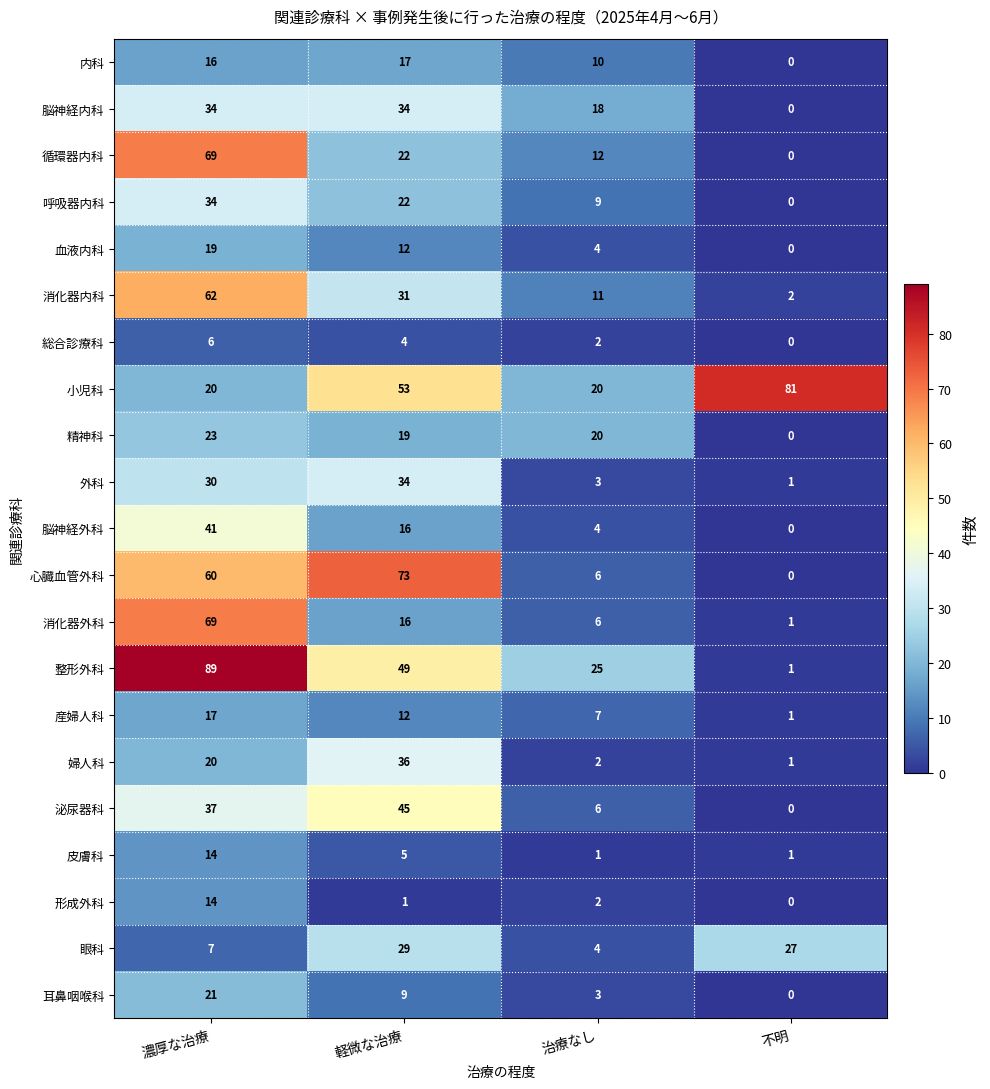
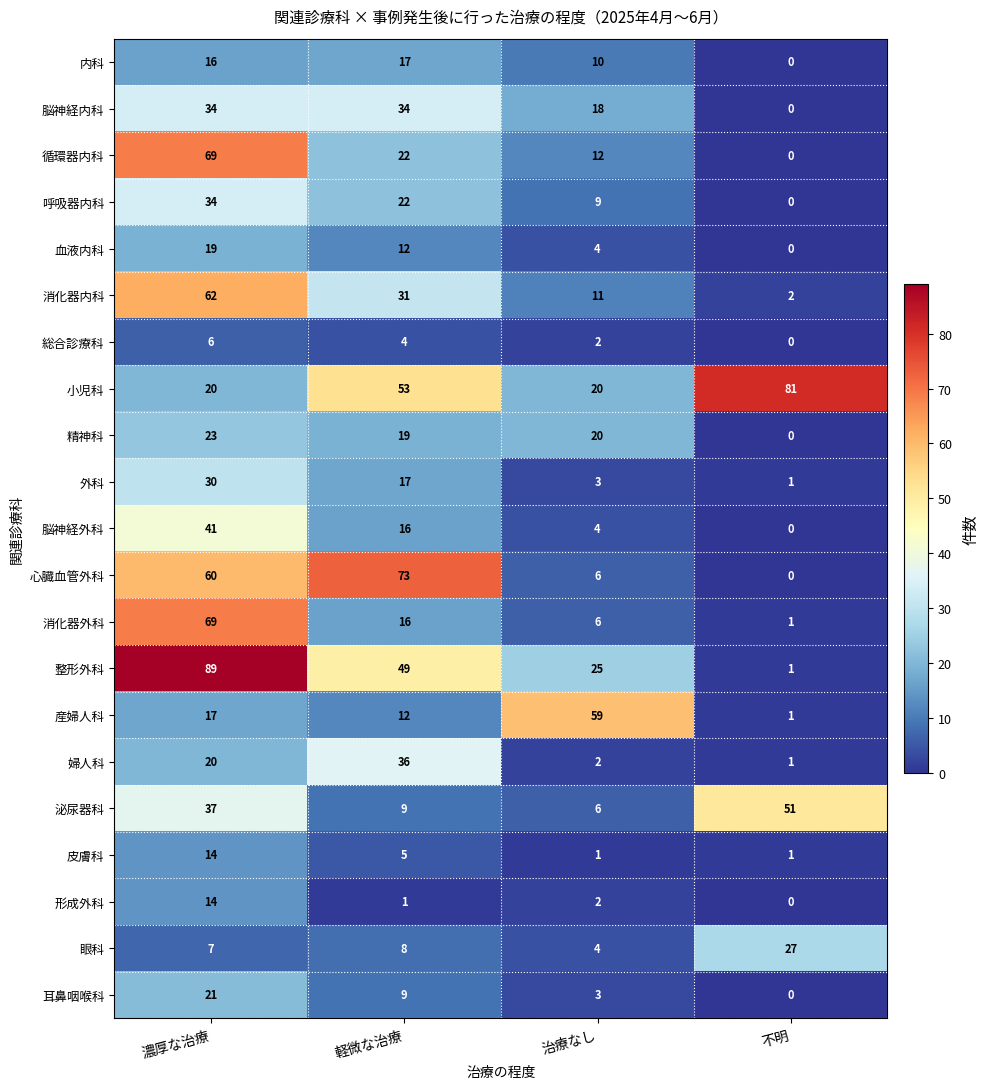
  {
    "内科": {
      "濃厚な治療": 16,
      "軽微な治療": 17,
      "治療なし": 10,
      "不明": 0
    },
    "脳神経内科": {
      "濃厚な治療": 34,
      "軽微な治療": 34,
      "治療なし": 18,
      "不明": 0
    },
    "循環器内科": {
      "濃厚な治療": 69,
      "軽微な治療": 22,
      "治療なし": 12,
      "不明": 0
    },
    "呼吸器内科": {
      "濃厚な治療": 34,
      "軽微な治療": 22,
      "治療なし": 9,
      "不明": 0
    },
    "血液内科": {
      "濃厚な治療": 19,
      "軽微な治療": 12,
      "治療なし": 4,
      "不明": 0
    },
    "消化器内科": {
      "濃厚な治療": 62,
      "軽微な治療": 31,
      "治療なし": 11,
      "不明": 2
    },
    "総合診療科": {
      "濃厚な治療": 6,
      "軽微な治療": 4,
      "治療なし": 2,
      "不明": 0
    },
    "小児科": {
      "濃厚な治療": 20,
      "軽微な治療": 53,
      "治療なし": 20,
      "不明": 81
    },
    "精神科": {
      "濃厚な治療": 23,
      "軽微な治療": 19,
      "治療なし": 20,
      "不明": 0
    },
    "外科": {
      "濃厚な治療": 30,
-     "軽微な治療": 34,
+     "軽微な治療": 17,
      "治療なし": 3,
      "不明": 1
    },
    "脳神経外科": {
      "濃厚な治療": 41,
      "軽微な治療": 16,
      "治療なし": 4,
      "不明": 0
    },
    "心臓血管外科": {
      "濃厚な治療": 60,
      "軽微な治療": 73,
      "治療なし": 6,
      "不明": 0
    },
    "消化器外科": {
      "濃厚な治療": 69,
      "軽微な治療": 16,
      "治療なし": 6,
      "不明": 1
    },
    "整形外科": {
      "濃厚な治療": 89,
      "軽微な治療": 49,
      "治療なし": 25,
      "不明": 1
    },
    "産婦人科": {
      "濃厚な治療": 17,
      "軽微な治療": 12,
-     "治療なし": 7,
+     "治療なし": 59,
      "不明": 1
    },
    "婦人科": {
      "濃厚な治療": 20,
      "軽微な治療": 36,
      "治療なし": 2,
      "不明": 1
    },
    "泌尿器科": {
      "濃厚な治療": 37,
-     "軽微な治療": 45,
+     "軽微な治療": 9,
      "治療なし": 6,
-     "不明": 0
+     "不明": 51
    },
    "皮膚科": {
      "濃厚な治療": 14,
      "軽微な治療": 5,
      "治療なし": 1,
      "不明": 1
    },
    "形成外科": {
      "濃厚な治療": 14,
      "軽微な治療": 1,
      "治療なし": 2,
      "不明": 0
    },
    "眼科": {
      "濃厚な治療": 7,
-     "軽微な治療": 29,
+     "軽微な治療": 8,
      "治療なし": 4,
      "不明": 27
    },
    "耳鼻咽喉科": {
      "濃厚な治療": 21,
      "軽微な治療": 9,
      "治療なし": 3,
      "不明": 0
    }
  }
